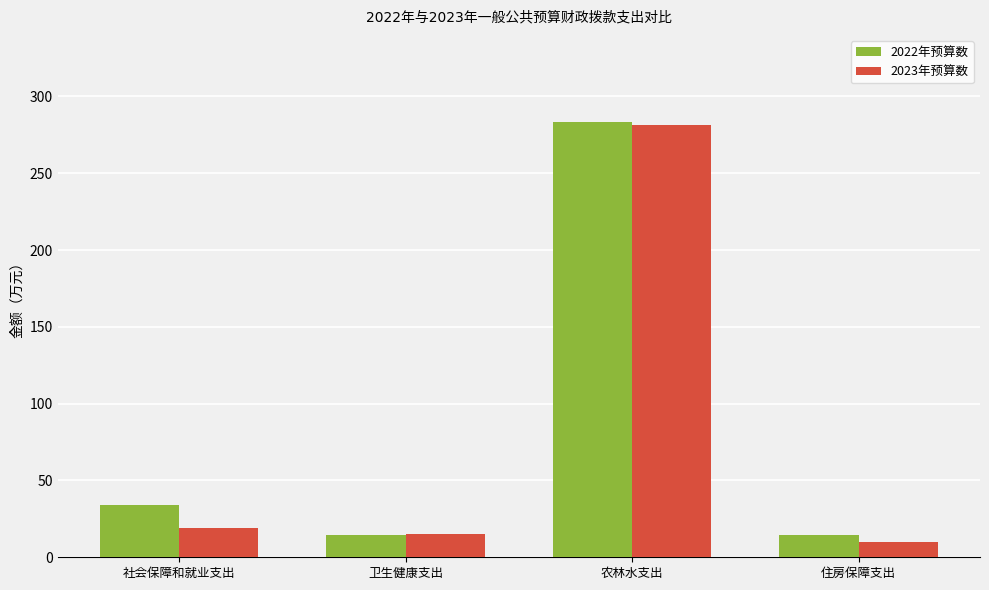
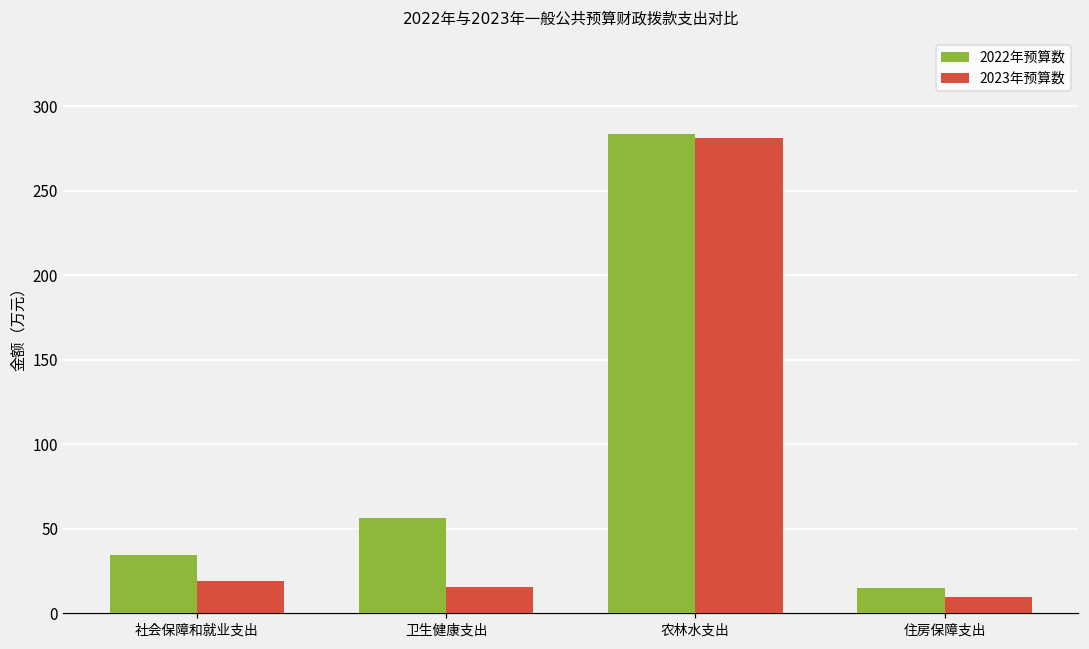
  {
    "2022年预算数": {
      "社会保障和就业支出": 34,
-     "卫生健康支出": 15,
+     "卫生健康支出": 56,
      "农林水支出": 283,
      "住房保障支出": 15
    },
    "2023年预算数": {
      "社会保障和就业支出": 19,
      "卫生健康支出": 15,
      "农林水支出": 281,
      "住房保障支出": 10
    }
  }
